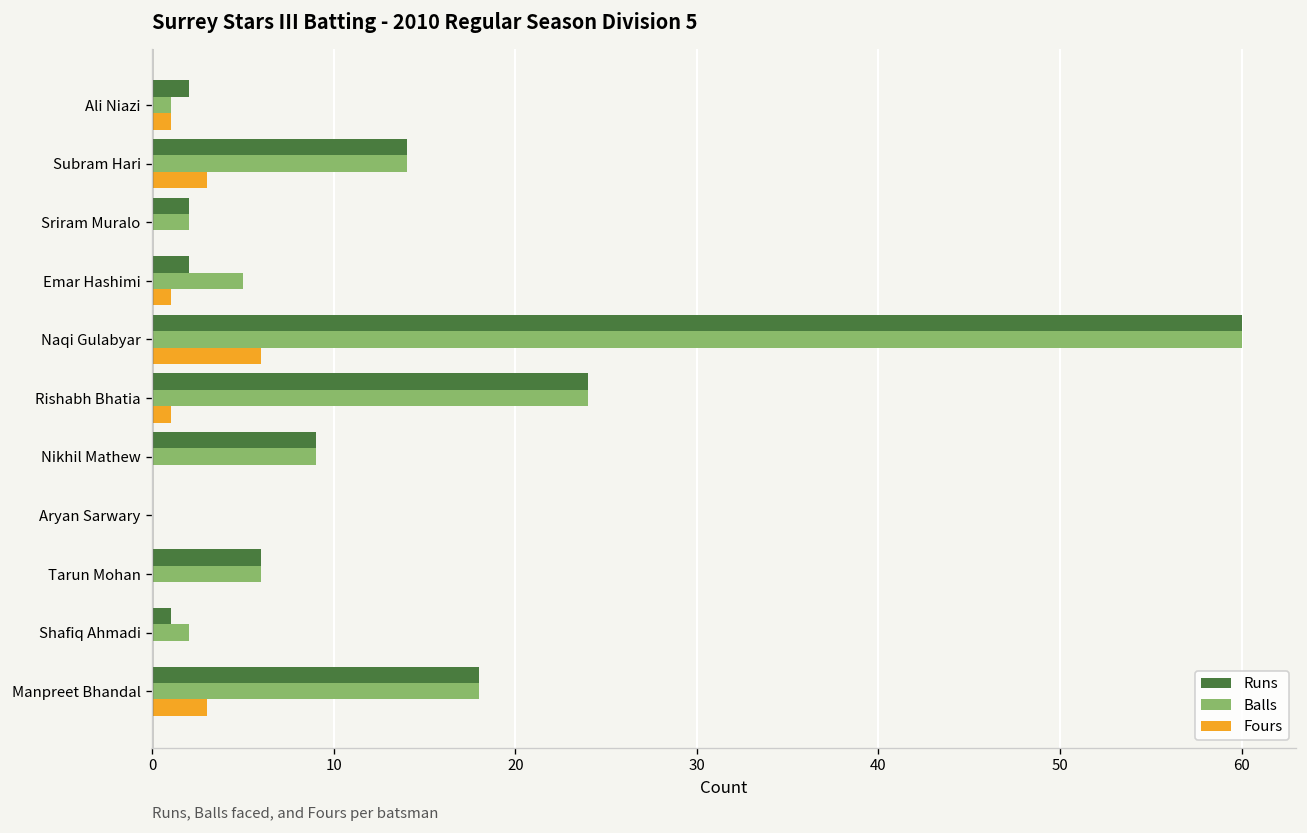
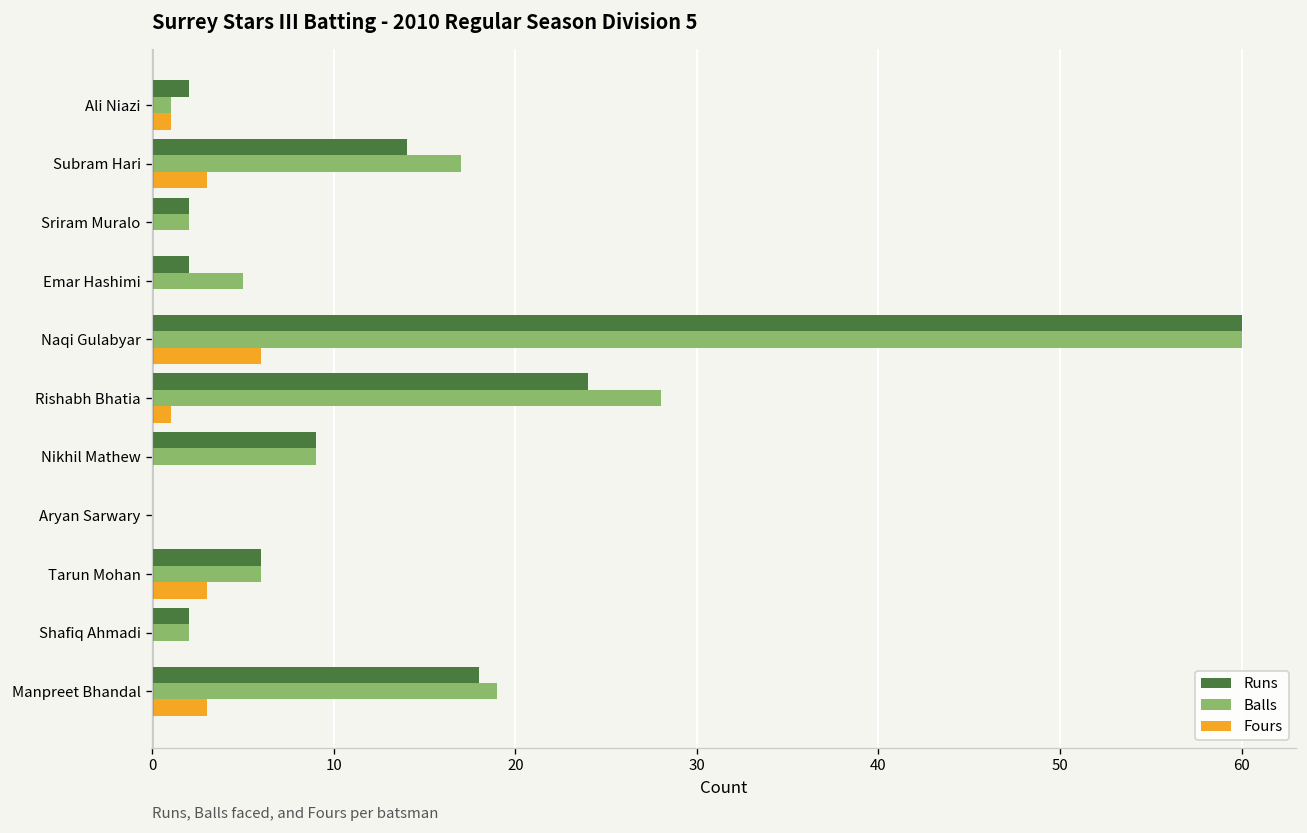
  {
    "Runs": {
      "Ali Niazi": 2,
      "Subram Hari": 14,
      "Sriram Muralo": 2,
      "Emar Hashimi": 2,
      "Naqi Gulabyar": 60,
      "Rishabh Bhatia": 24,
      "Nikhil Mathew": 9,
      "Aryan Sarwary": 0,
      "Tarun Mohan": 6,
-     "Shafiq Ahmadi": 1,
+     "Shafiq Ahmadi": 2,
      "Manpreet Bhandal": 18
    },
    "Balls": {
      "Ali Niazi": 1,
-     "Subram Hari": 14,
+     "Subram Hari": 17,
      "Sriram Muralo": 2,
      "Emar Hashimi": 5,
      "Naqi Gulabyar": 60,
-     "Rishabh Bhatia": 24,
+     "Rishabh Bhatia": 28,
      "Nikhil Mathew": 9,
      "Aryan Sarwary": 0,
      "Tarun Mohan": 6,
      "Shafiq Ahmadi": 2,
-     "Manpreet Bhandal": 18
+     "Manpreet Bhandal": 19
    },
    "Fours": {
      "Ali Niazi": 1,
      "Subram Hari": 3,
      "Sriram Muralo": 0,
-     "Emar Hashimi": 1,
+     "Emar Hashimi": 0,
      "Naqi Gulabyar": 6,
      "Rishabh Bhatia": 1,
      "Nikhil Mathew": 0,
      "Aryan Sarwary": 0,
-     "Tarun Mohan": 0,
+     "Tarun Mohan": 3,
      "Shafiq Ahmadi": 0,
      "Manpreet Bhandal": 3
    }
  }
